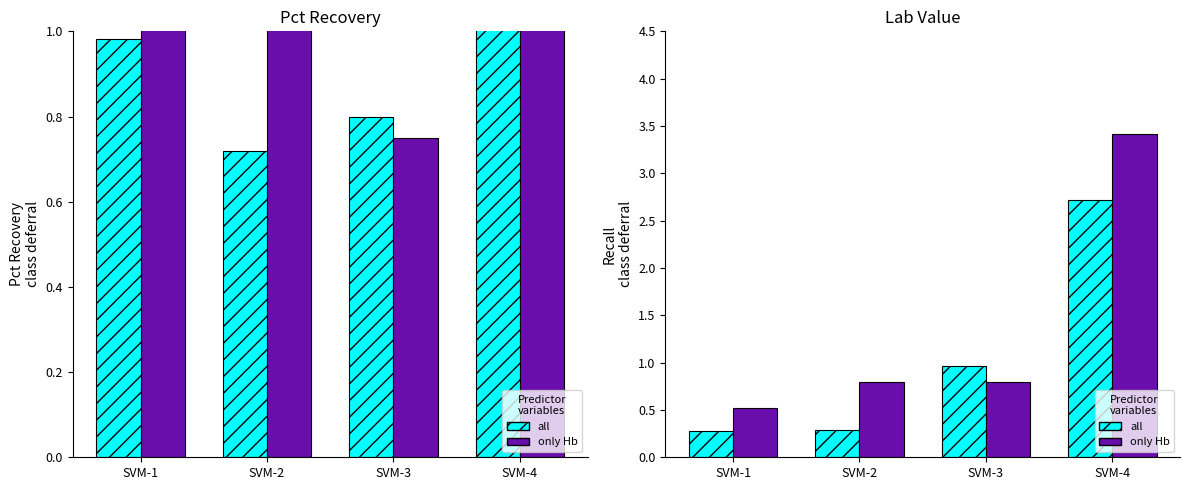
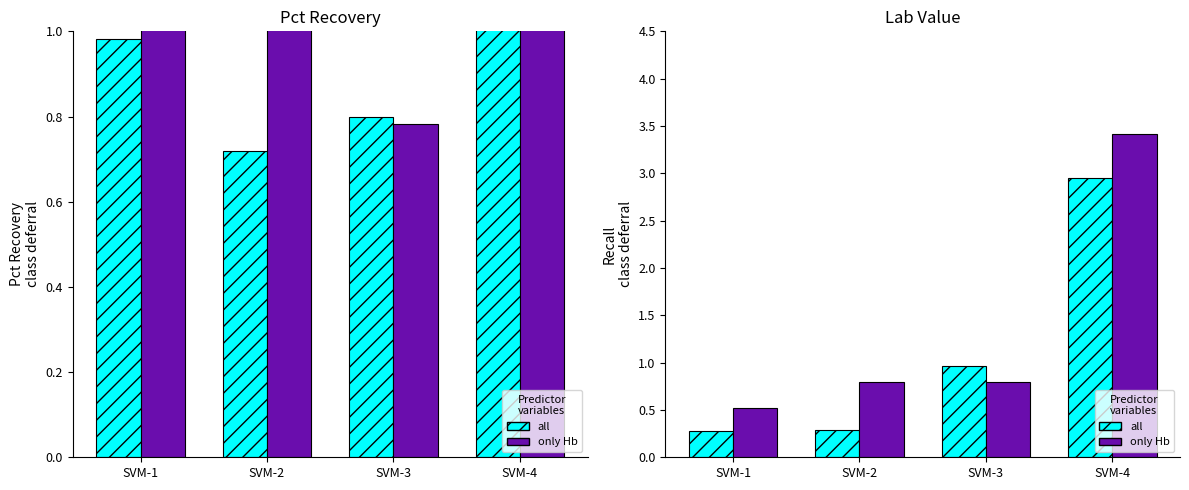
  {
    "Pct Recovery": {
      "all": {
        "SVM-1": 0.98,
        "SVM-2": 0.72,
        "SVM-3": 0.80
      },
      "only Hb": {
-       "SVM-3": 0.75
+       "SVM-3": 0.78
      }
    },
    "Lab Value": {
      "all": {
        "SVM-1": 0.3,
        "SVM-2": 0.3,
        "SVM-3": 1.0,
-       "SVM-4": 2.7
+       "SVM-4": 3.0
      },
      "only Hb": {
        "SVM-1": 0.5,
        "SVM-2": 0.8,
        "SVM-3": 0.8,
        "SVM-4": 3.4
      }
    }
  }
